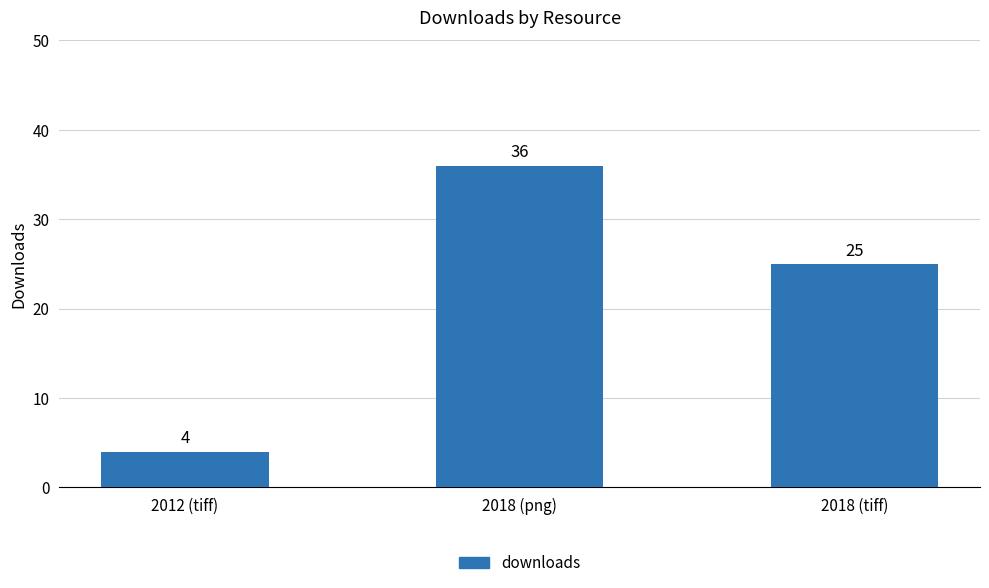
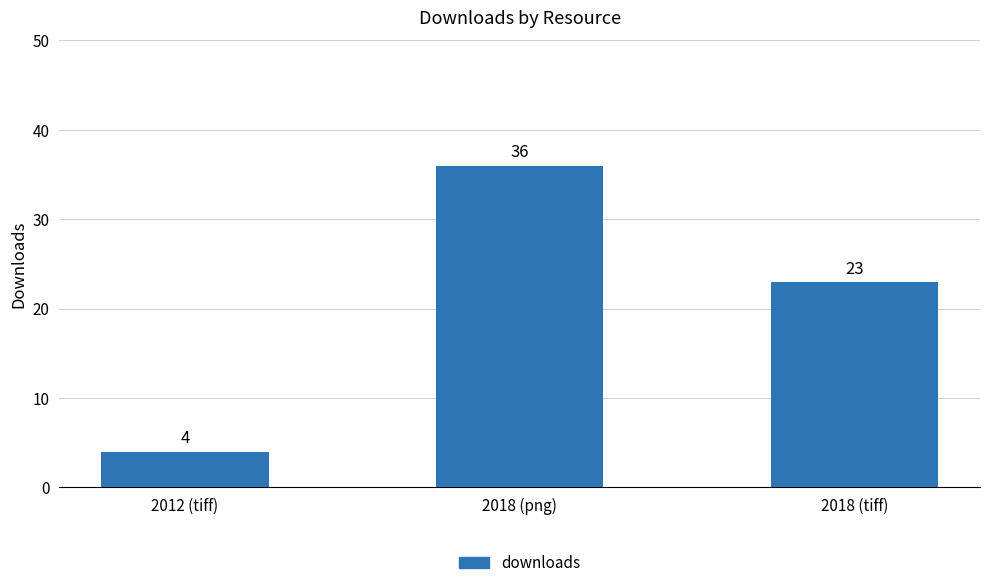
  {
    "2012 (tiff)": 4,
    "2018 (png)": 36,
-   "2018 (tiff)": 25
+   "2018 (tiff)": 23
  }
